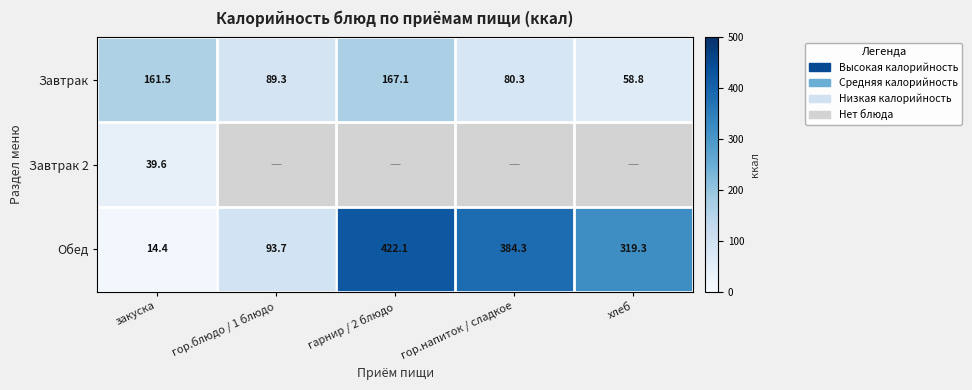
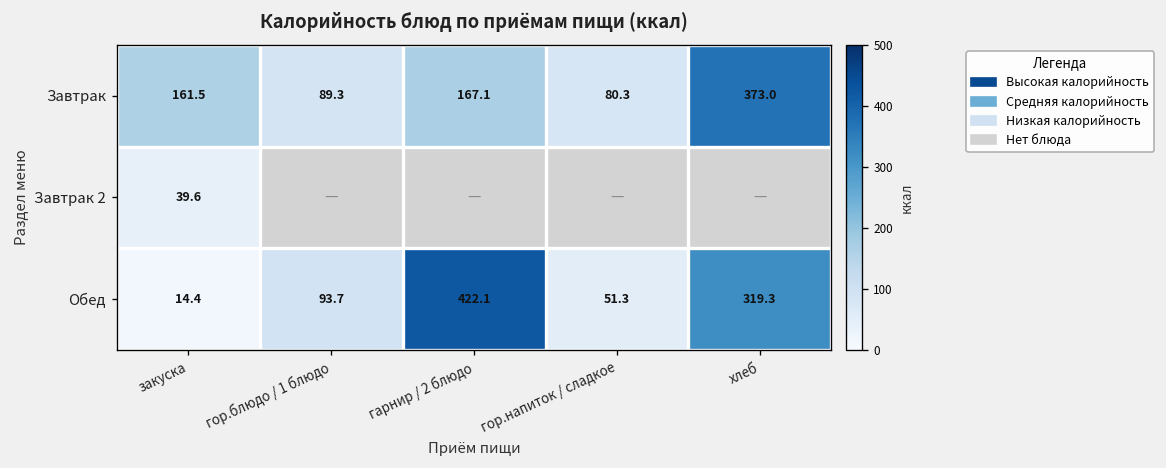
  {
    "Завтрак": {
      "закуска": 161.5,
      "гор.блюдо / 1 блюдо": 89.3,
      "гарнир / 2 блюдо": 167.1,
      "гор.напиток / сладкое": 80.3,
-     "хлеб": 58.8
+     "хлеб": 373.0
    },
    "Завтрак 2": {
      "закуска": 39.6
    },
    "Обед": {
      "закуска": 14.4,
      "гор.блюдо / 1 блюдо": 93.7,
      "гарнир / 2 блюдо": 422.1,
-     "гор.напиток / сладкое": 384.3,
+     "гор.напиток / сладкое": 51.3,
      "хлеб": 319.3
    }
  }
